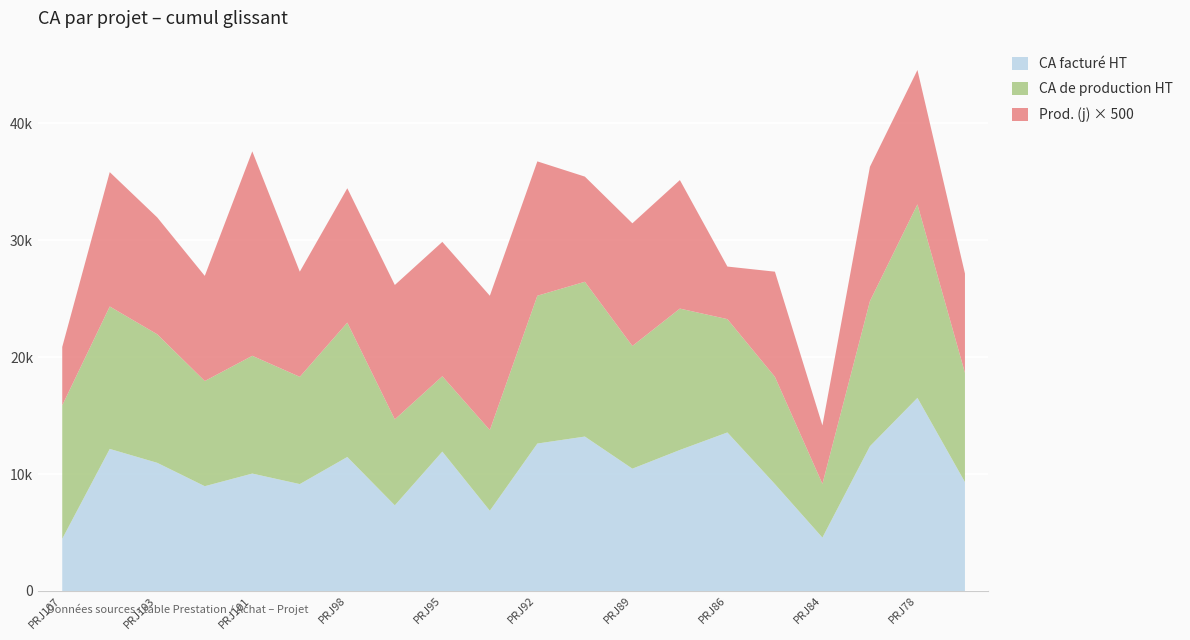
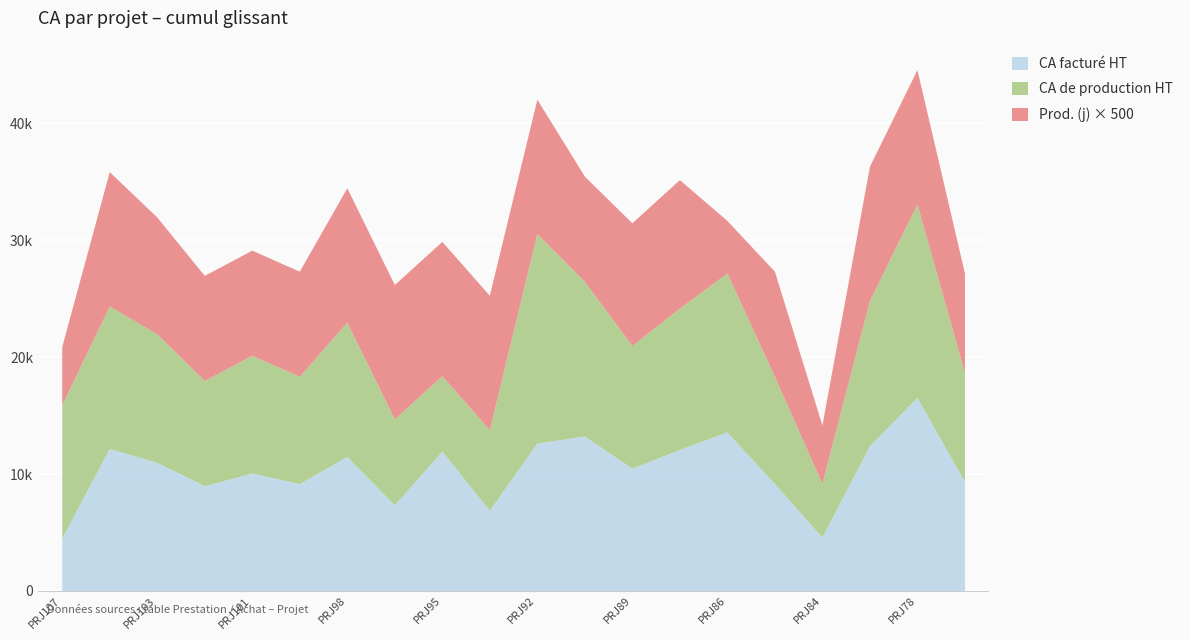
  {
    "CA facturé HT": {
      "PRJ107": 4500,
      "PRJ103": 11000,
      "PRJ101": 10100,
      "PRJ98": 11500,
      "PRJ95": 12000,
      "PRJ92": 12700,
      "PRJ89": 10500,
      "PRJ86": 13600,
      "PRJ84": 4600,
      "PRJ78": 16600
    },
    "CA de production HT": {
      "PRJ107": 11400,
      "PRJ103": 11000,
      "PRJ101": 10100,
      "PRJ98": 11500,
      "PRJ95": 6400,
-     "PRJ92": 12700,
+     "PRJ92": 17900,
      "PRJ89": 10500,
-     "PRJ86": 9700,
+     "PRJ86": 13600,
      "PRJ84": 4600,
      "PRJ78": 16600
    },
    "Prod. (j) × 500": {
      "PRJ107": 5000,
      "PRJ103": 10000,
-     "PRJ101": 17500,
+     "PRJ101": 9000,
      "PRJ98": 11500,
      "PRJ95": 11500,
      "PRJ92": 11500,
      "PRJ89": 10500,
      "PRJ86": 4500,
      "PRJ84": 5000,
      "PRJ78": 11500
    }
  }
